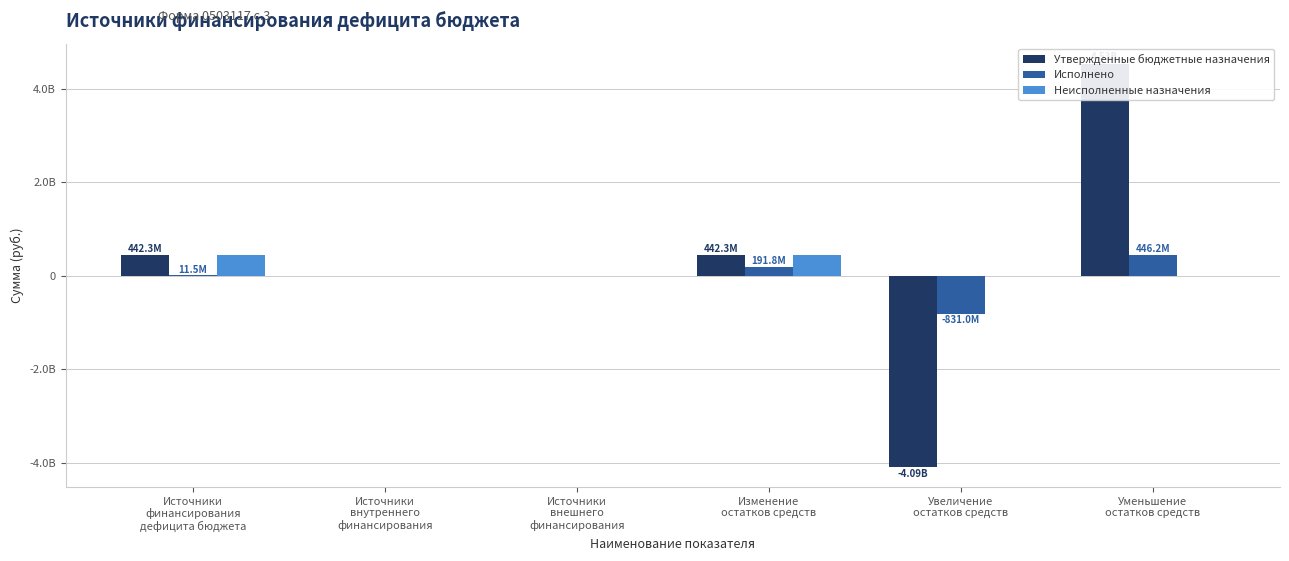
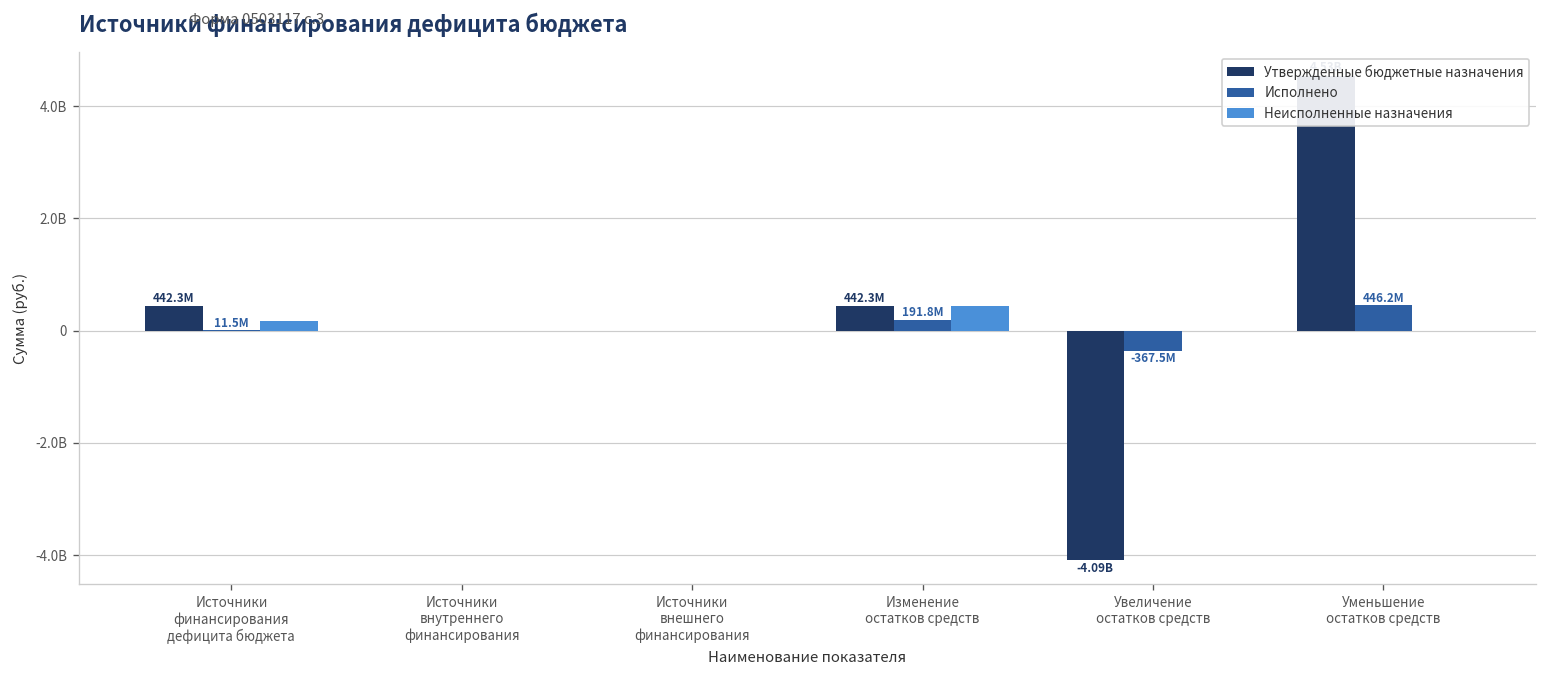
  {
    "Утвержденные бюджетные назначения": {
      "Источники финансирования дефицита бюджета": "442.3M",
      "Изменение остатков средств": "442.3M",
      "Увеличение остатков средств": "-4.09B"
    },
    "Исполнено": {
      "Источники финансирования дефицита бюджета": "11.5M",
      "Изменение остатков средств": "191.8M",
-     "Увеличение остатков средств": "-831.0M",
+     "Увеличение остатков средств": "-367.5M",
      "Уменьшение остатков средств": "446.2M"
    },
    "Неисполненные назначения": {
-     "Источники финансирования дефицита бюджета": "400000000",
+     "Источники финансирования дефицита бюджета": "200000000",
      "Источники внутреннего финансирования": "0",
      "Источники внешнего финансирования": "0",
      "Изменение остатков средств": "400000000",
      "Увеличение остатков средств": "0",
      "Уменьшение остатков средств": "0"
    }
  }
